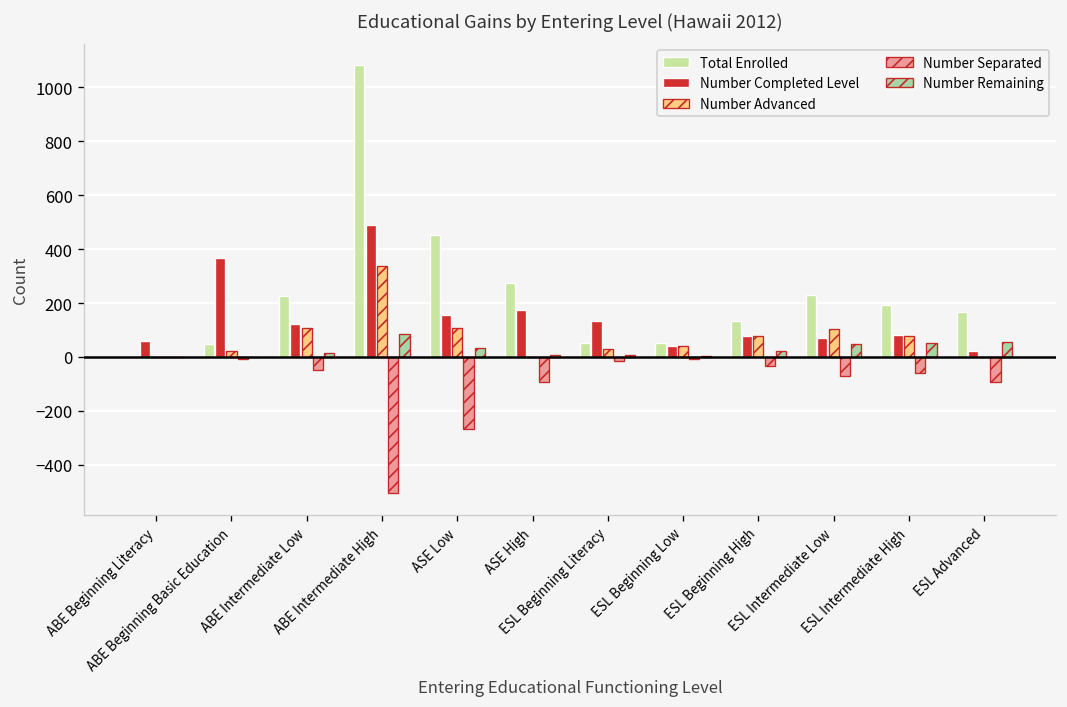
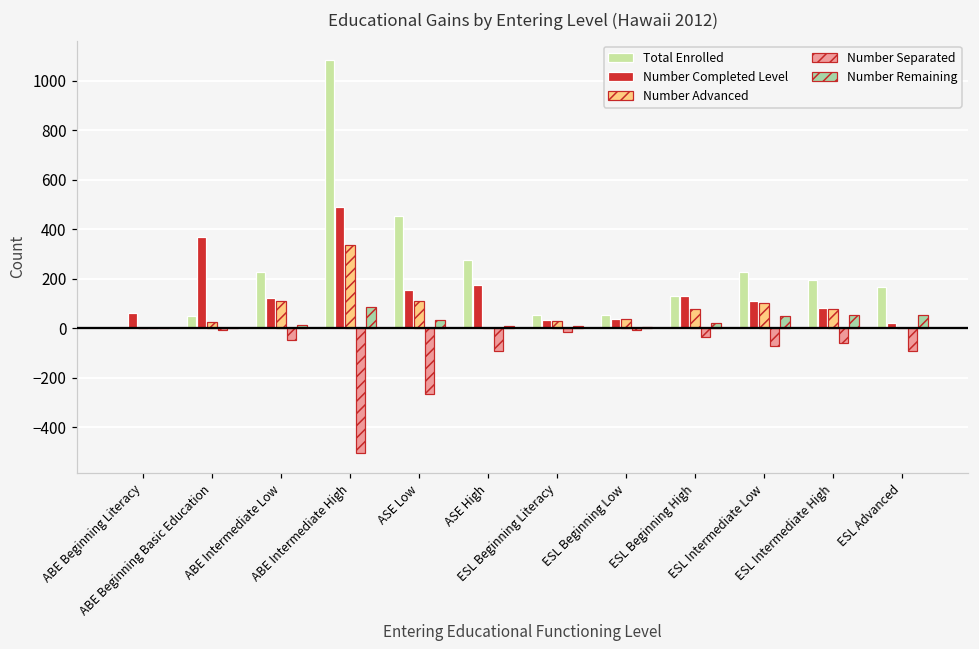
  {
    "Number Completed Level": {
      "ABE Beginning Literacy": 60,
      "ABE Beginning Basic Education": 370,
      "ABE Intermediate Low": 120,
      "ABE Intermediate High": 490,
      "ASE Low": 150,
      "ASE High": 180,
-     "ESL Beginning Literacy": 130,
+     "ESL Beginning Literacy": 30,
      "ESL Beginning Low": 40,
-     "ESL Beginning High": 80,
-     "ESL Intermediate Low": 70,
+     "ESL Beginning High": 130,
+     "ESL Intermediate Low": 110,
      "ESL Intermediate High": 80,
      "ESL Advanced": 20
    }
  }
